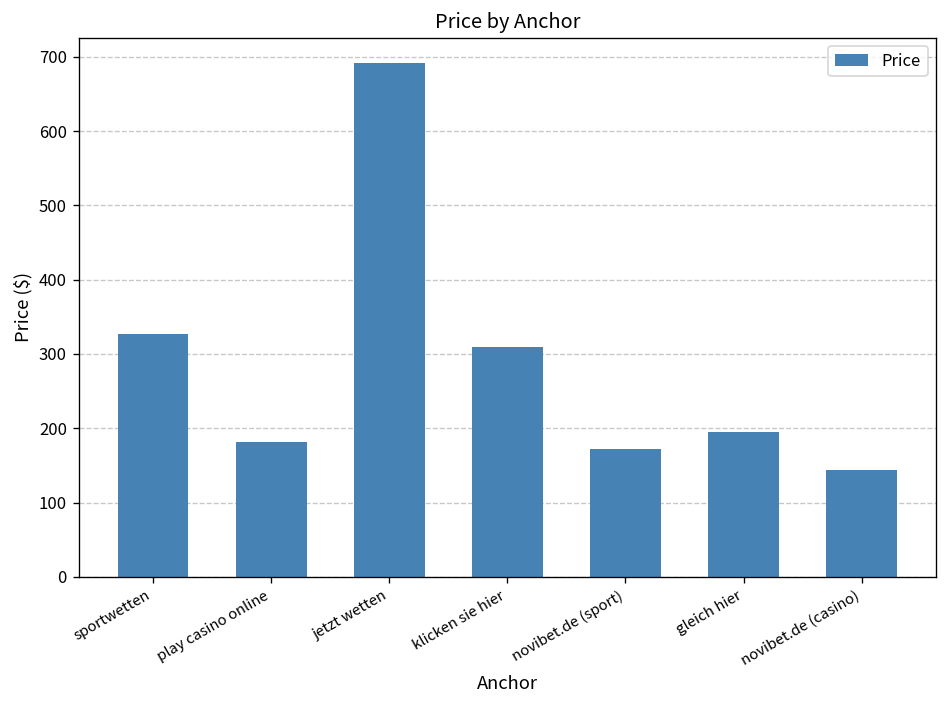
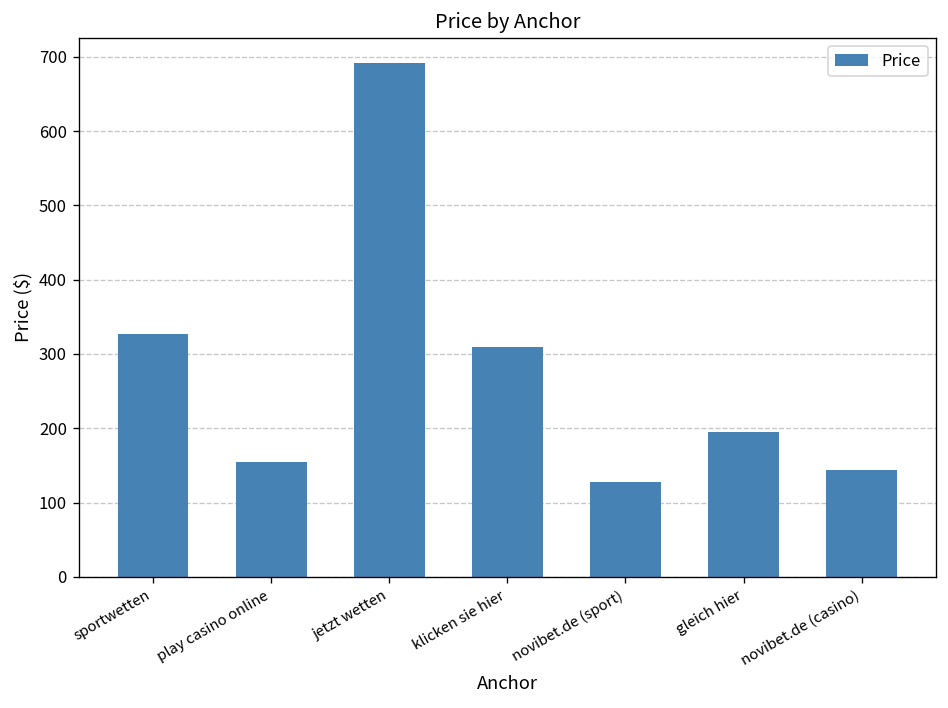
  {
    "sportwetten": 330,
-   "play casino online": 180,
+   "play casino online": 160,
    "jetzt wetten": 690,
    "klicken sie hier": 310,
-   "novibet.de (sport)": 170,
+   "novibet.de (sport)": 130,
    "gleich hier": 200,
    "novibet.de (casino)": 140
  }
